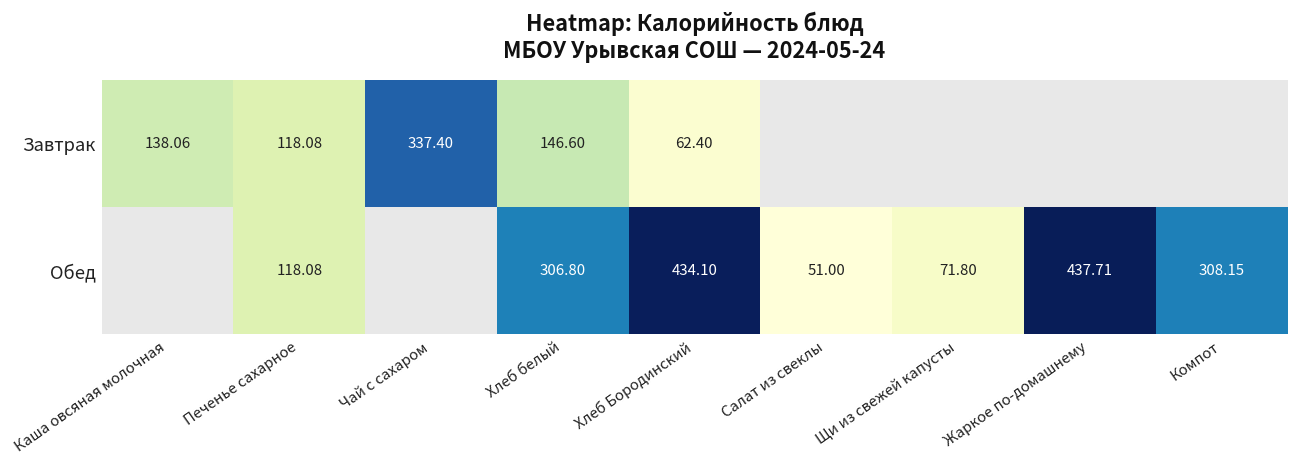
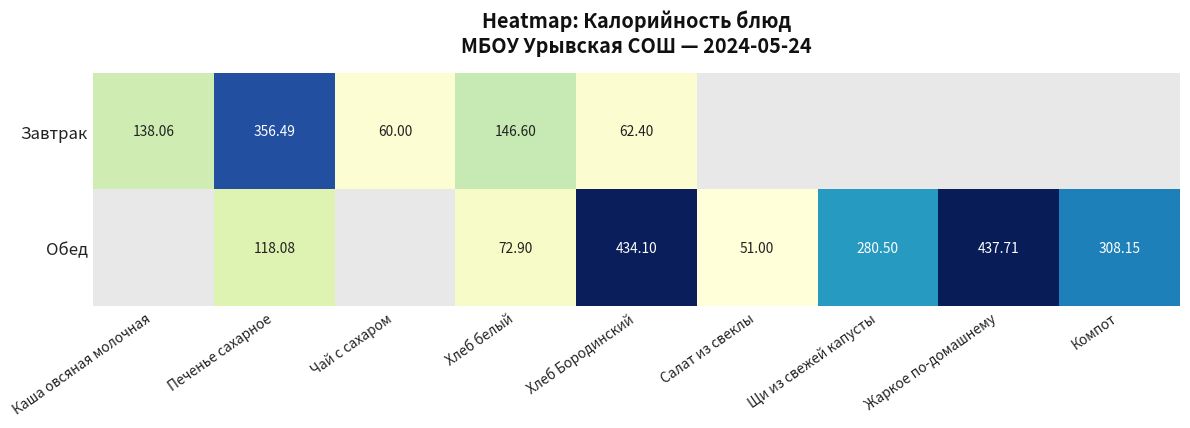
  {
    "Завтрак": {
      "Каша овсяная молочная": 138.06,
-     "Печенье сахарное": 118.08,
-     "Чай с сахаром": 337.40,
+     "Печенье сахарное": 356.49,
+     "Чай с сахаром": 60.00,
      "Хлеб белый": 146.60,
      "Хлеб Бородинский": 62.40
    },
    "Обед": {
      "Печенье сахарное": 118.08,
-     "Хлеб белый": 306.80,
+     "Хлеб белый": 72.90,
      "Хлеб Бородинский": 434.10,
      "Салат из свеклы": 51.00,
-     "Щи из свежей капусты": 71.80,
+     "Щи из свежей капусты": 280.50,
      "Жаркое по-домашнему": 437.71,
      "Компот": 308.15
    }
  }
